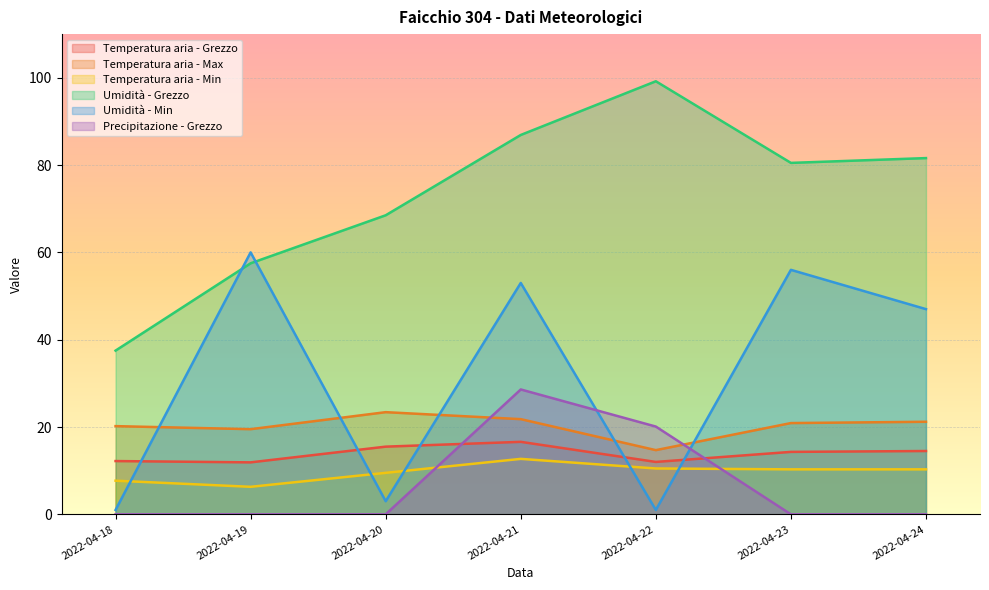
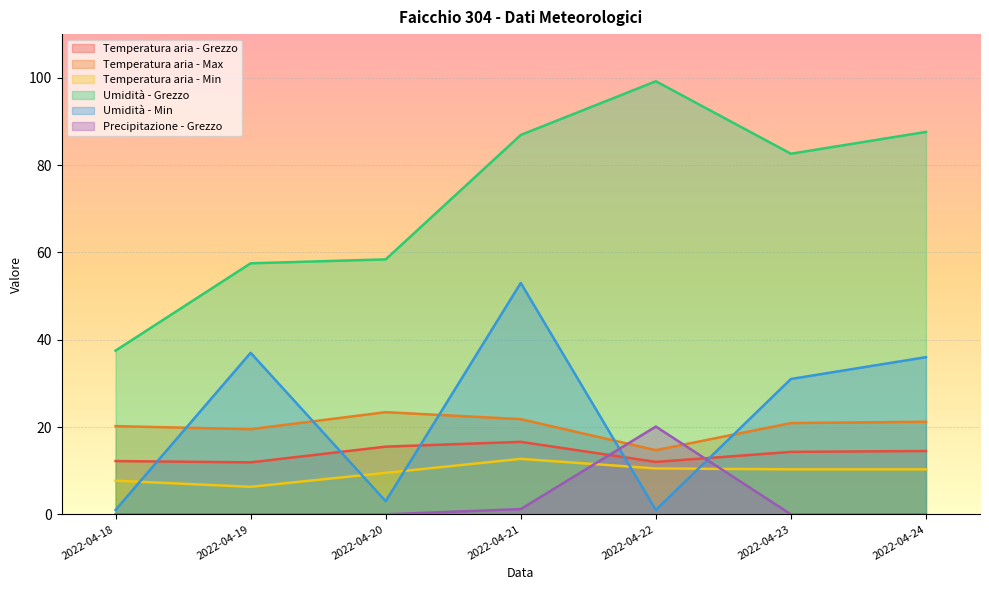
  {
    "Umidità - Grezzo": {
      "2022-04-18": 38,
      "2022-04-19": 58,
-     "2022-04-20": 69,
+     "2022-04-20": 58,
      "2022-04-21": 87,
      "2022-04-22": 99,
-     "2022-04-23": 81,
-     "2022-04-24": 82
+     "2022-04-23": 83,
+     "2022-04-24": 88
    },
    "Umidità - Min": {
      "2022-04-18": 1,
-     "2022-04-19": 60,
+     "2022-04-19": 37,
      "2022-04-20": 3,
      "2022-04-21": 53,
      "2022-04-22": 1,
-     "2022-04-23": 56,
-     "2022-04-24": 47
+     "2022-04-23": 31,
+     "2022-04-24": 36
    },
    "Precipitazione - Grezzo": {
      "2022-04-18": 0,
      "2022-04-19": 0,
      "2022-04-20": 0,
-     "2022-04-21": 29,
+     "2022-04-21": 1,
      "2022-04-22": 20,
      "2022-04-23": 0,
      "2022-04-24": 0
    }
  }
